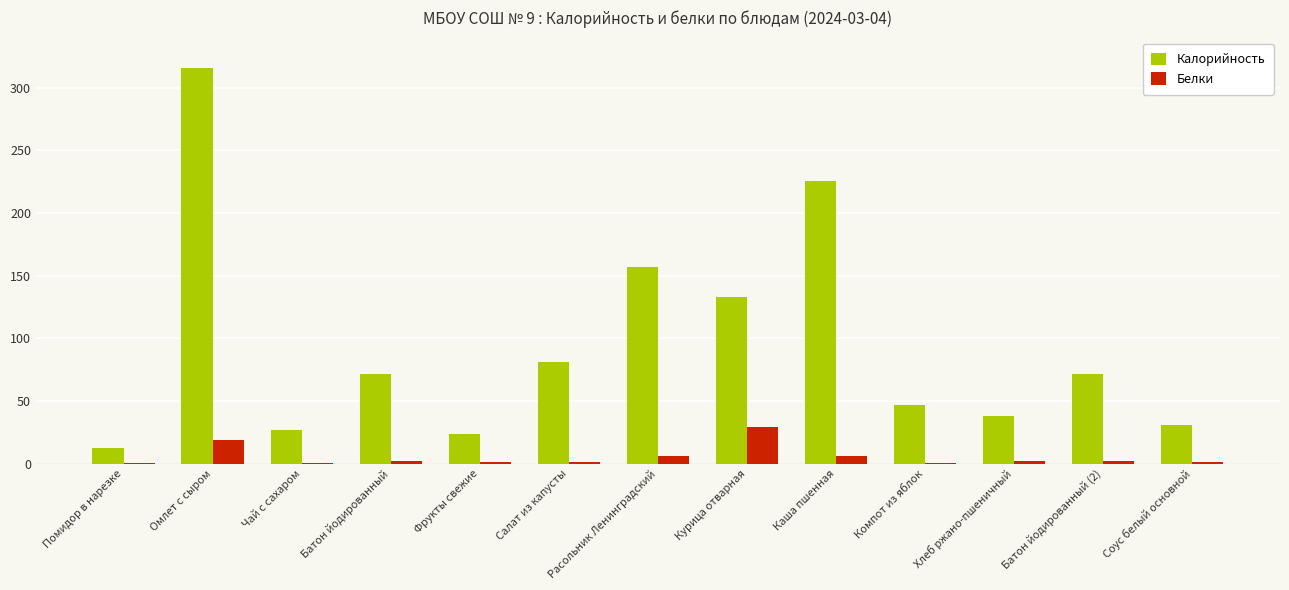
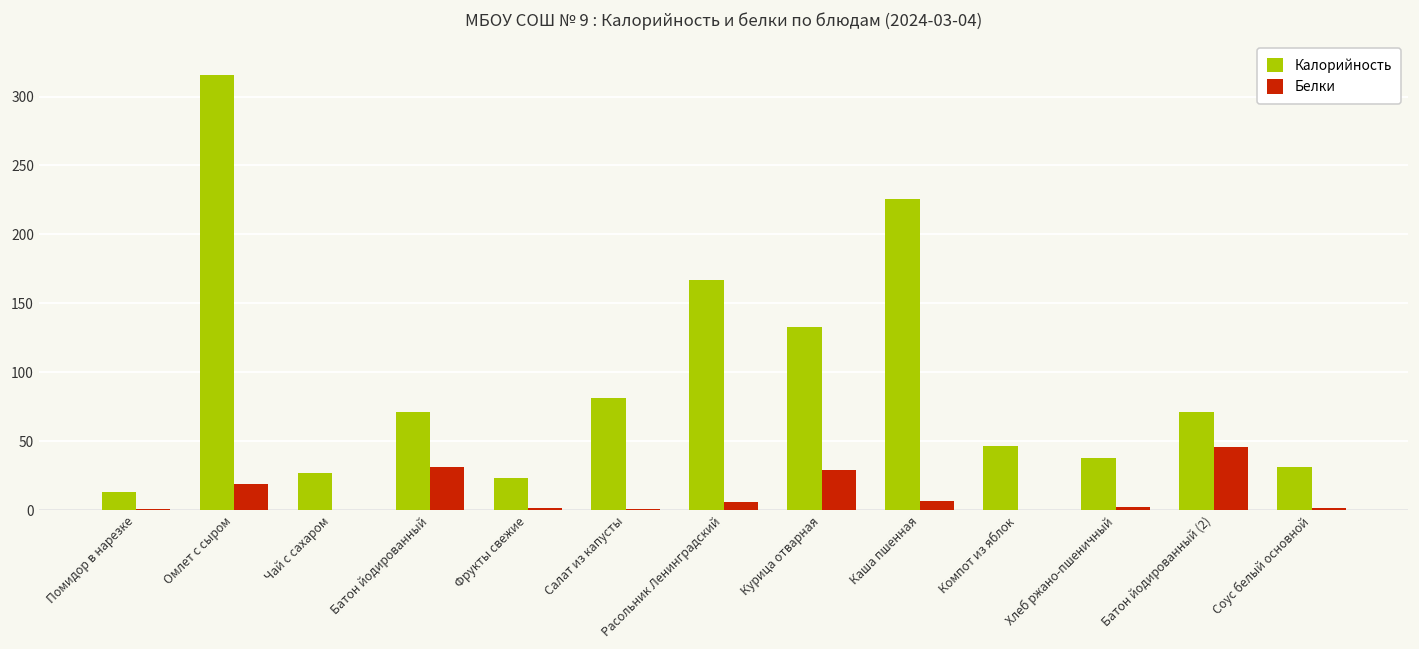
  {
    "Калорийность": {
      "Помидор в нарезке": 13,
      "Омлет с сыром": 316,
      "Чай с сахаром": 27,
      "Батон йодированный": 71,
      "Фрукты свежие": 23,
      "Салат из капусты": 82,
-     "Расольник Ленинградский": 157,
+     "Расольник Ленинградский": 167,
      "Курица отварная": 133,
      "Каша пшенная": 226,
      "Компот из яблок": 47,
      "Хлеб ржано-пшеничный": 38,
      "Батон йодированный (2)": 71,
      "Соус белый основной": 31
    },
    "Белки": {
      "Омлет с сыром": 19,
-     "Батон йодированный": 2,
+     "Батон йодированный": 31,
      "Расольник Ленинградский": 6,
      "Курица отварная": 29,
      "Каша пшенная": 6,
      "Хлеб ржано-пшеничный": 2,
-     "Батон йодированный (2)": 2
+     "Батон йодированный (2)": 45
    }
  }
